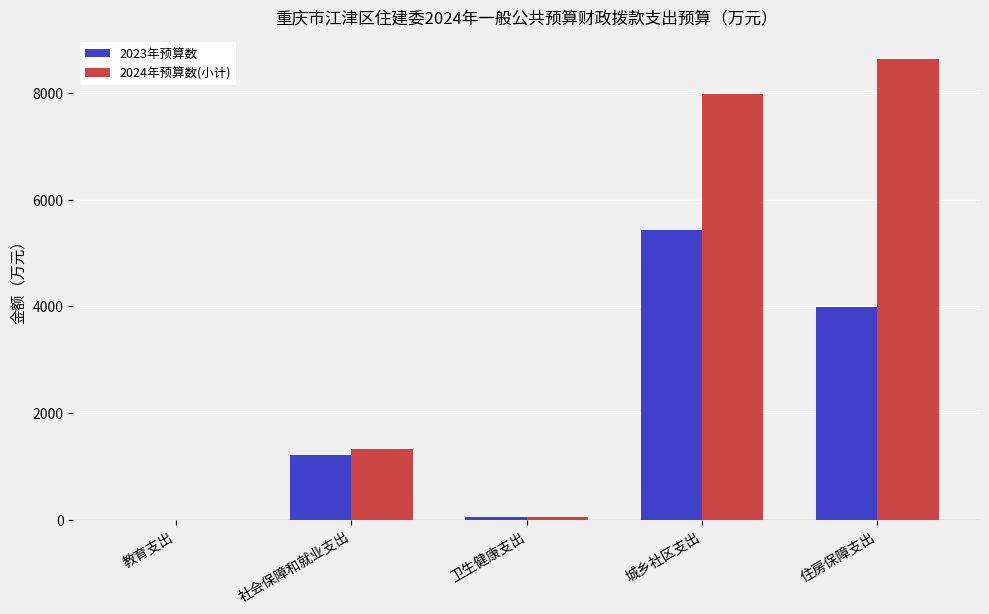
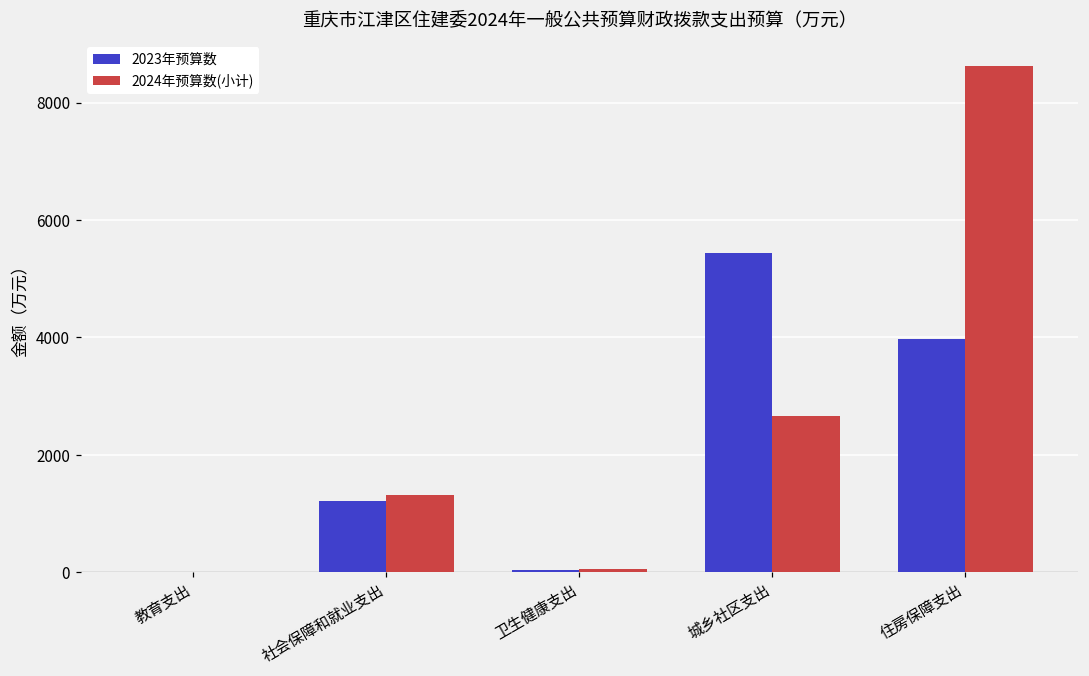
  {
    "2023年预算数": {
      "社会保障和就业支出": 1200,
      "城乡社区支出": 5400,
      "住房保障支出": 4000
    },
    "2024年预算数(小计)": {
      "社会保障和就业支出": 1300,
      "卫生健康支出": 100,
-     "城乡社区支出": 8000,
+     "城乡社区支出": 2700,
      "住房保障支出": 8600
    }
  }
